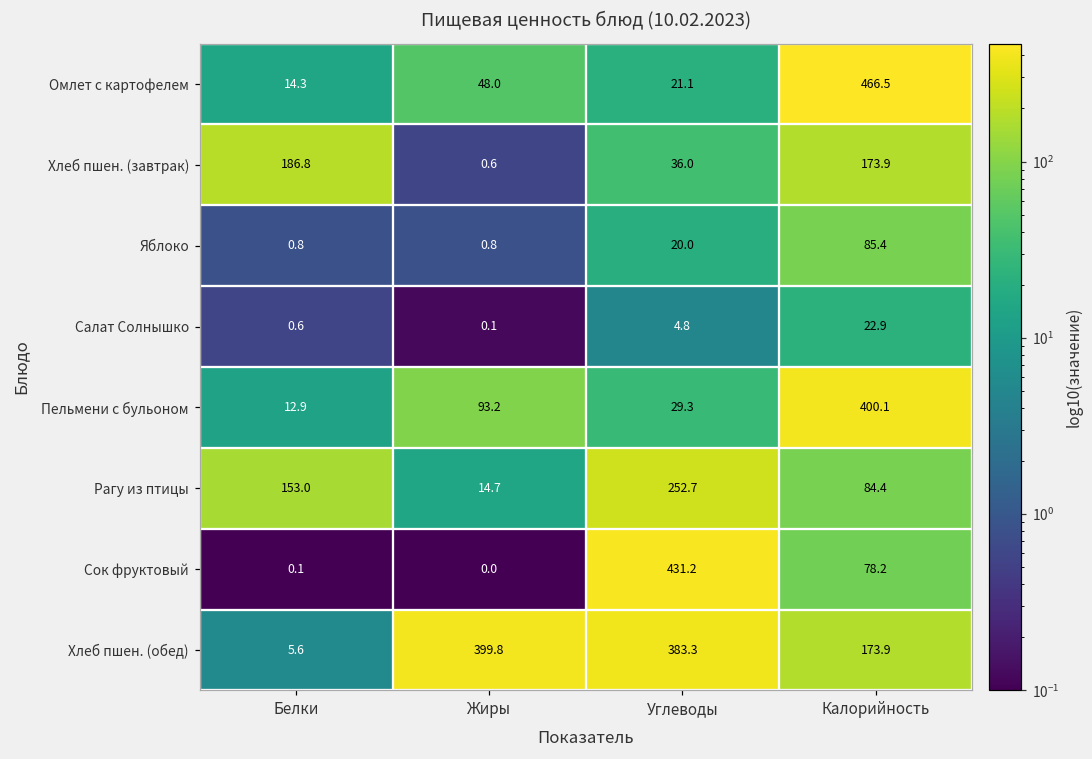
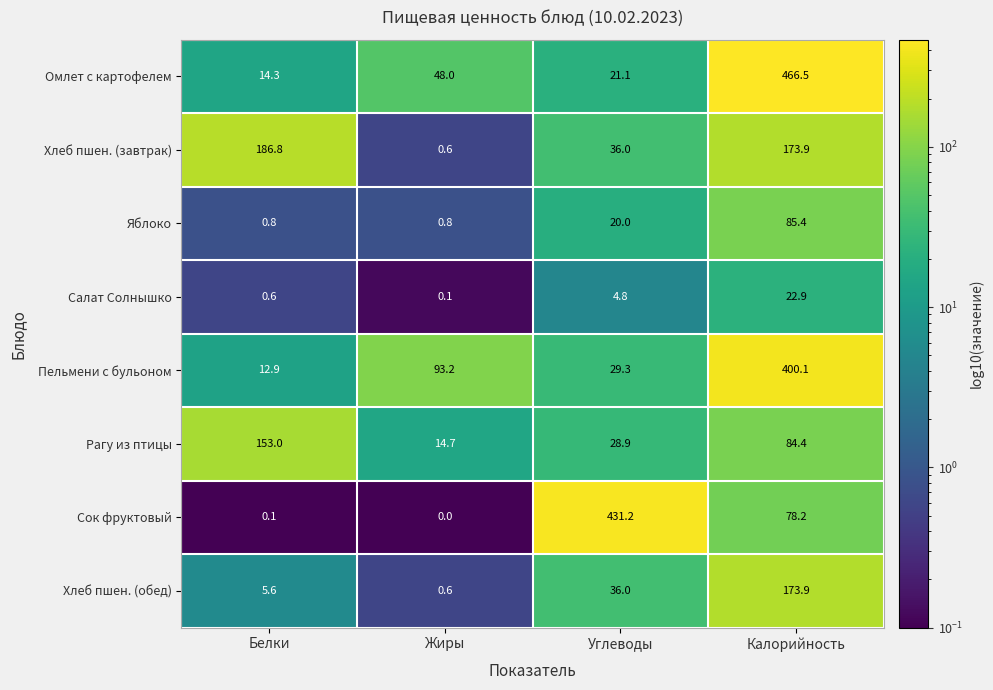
  {
    "Омлет с картофелем": {
      "Белки": 14.3,
      "Жиры": 48.0,
      "Углеводы": 21.1,
      "Калорийность": 466.5
    },
    "Хлеб пшен. (завтрак)": {
      "Белки": 186.8,
      "Жиры": 0.6,
      "Углеводы": 36.0,
      "Калорийность": 173.9
    },
    "Яблоко": {
      "Белки": 0.8,
      "Жиры": 0.8,
      "Углеводы": 20.0,
      "Калорийность": 85.4
    },
    "Салат Солнышко": {
      "Белки": 0.6,
      "Жиры": 0.1,
      "Углеводы": 4.8,
      "Калорийность": 22.9
    },
    "Пельмени с бульоном": {
      "Белки": 12.9,
      "Жиры": 93.2,
      "Углеводы": 29.3,
      "Калорийность": 400.1
    },
    "Рагу из птицы": {
      "Белки": 153.0,
      "Жиры": 14.7,
-     "Углеводы": 252.7,
+     "Углеводы": 28.9,
      "Калорийность": 84.4
    },
    "Сок фруктовый": {
      "Белки": 0.1,
      "Жиры": 0.0,
      "Углеводы": 431.2,
      "Калорийность": 78.2
    },
    "Хлеб пшен. (обед)": {
      "Белки": 5.6,
-     "Жиры": 399.8,
-     "Углеводы": 383.3,
+     "Жиры": 0.6,
+     "Углеводы": 36.0,
      "Калорийность": 173.9
    }
  }
